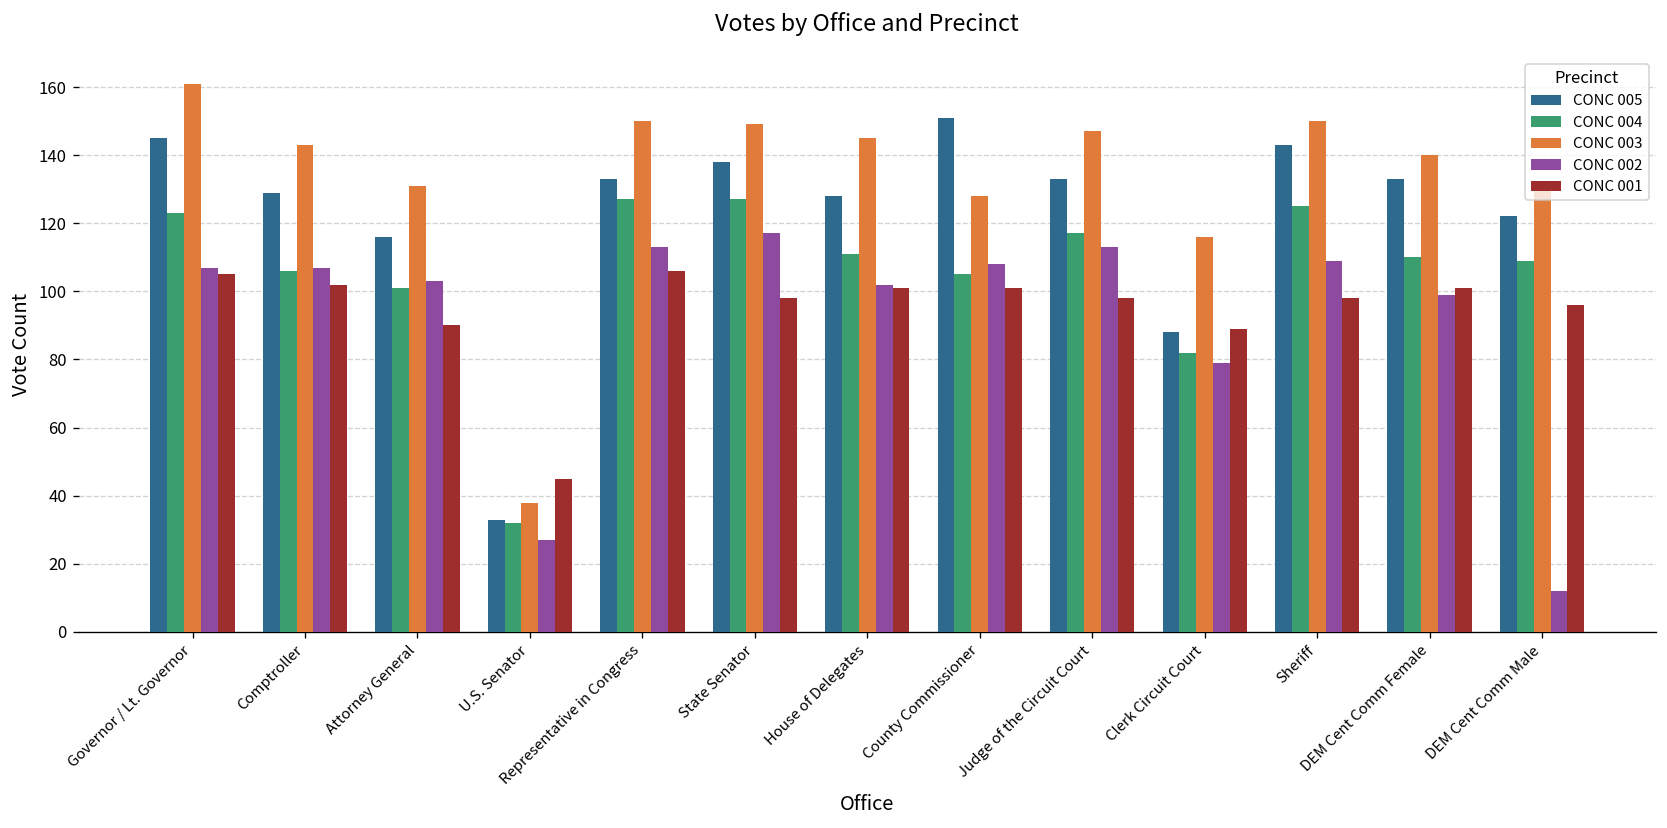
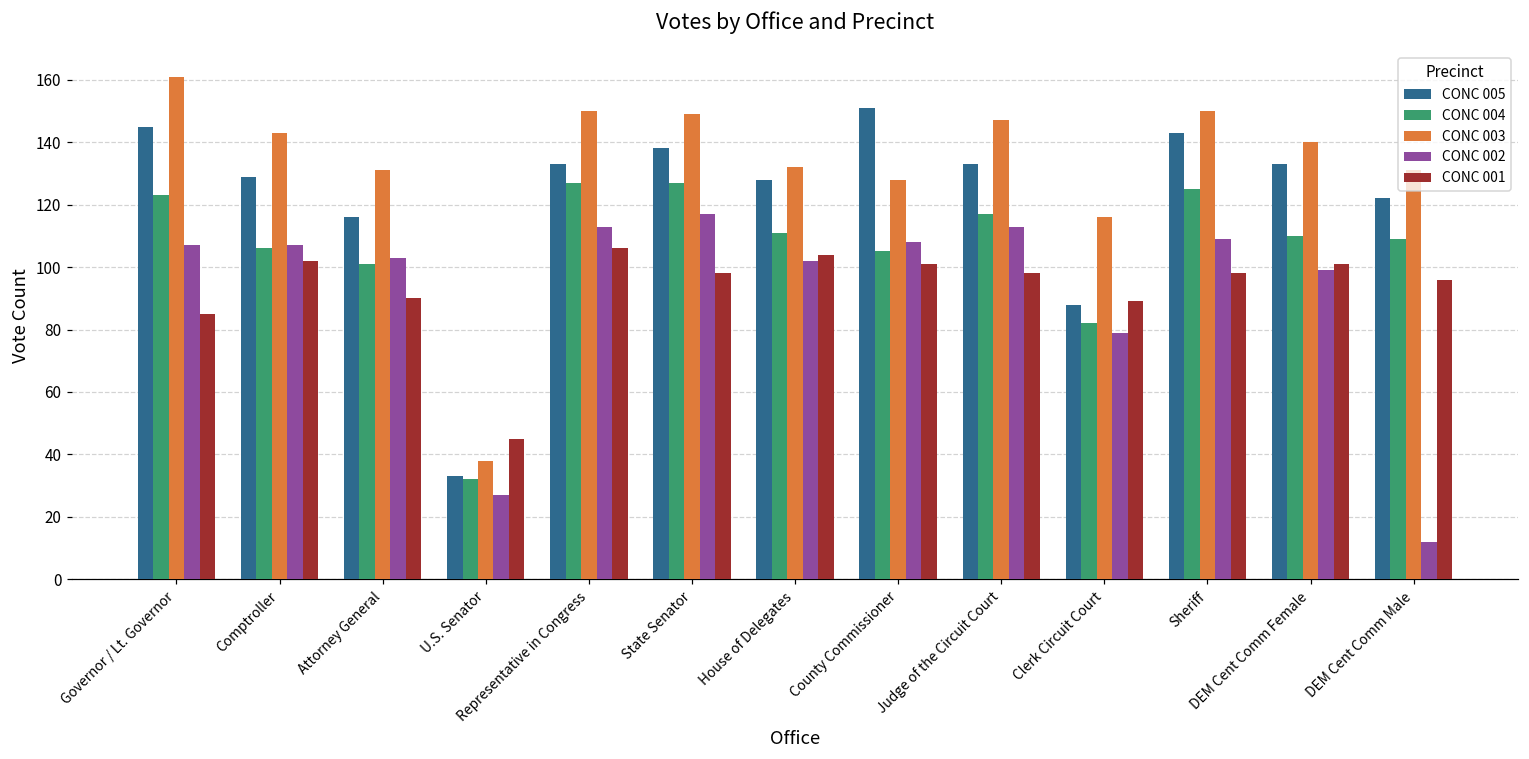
  {
    "CONC 005": {
      "Governor / Lt. Governor": 145,
      "Comptroller": 129,
      "Attorney General": 116,
      "U.S. Senator": 33,
      "Representative in Congress": 133,
      "State Senator": 138,
      "House of Delegates": 128,
      "County Commissioner": 151,
      "Judge of the Circuit Court": 133,
      "Clerk Circuit Court": 88,
      "Sheriff": 143,
      "DEM Cent Comm Female": 133,
      "DEM Cent Comm Male": 122
    },
    "CONC 004": {
      "Governor / Lt. Governor": 123,
      "Comptroller": 106,
      "Attorney General": 101,
      "U.S. Senator": 32,
      "Representative in Congress": 127,
      "State Senator": 127,
      "House of Delegates": 111,
      "County Commissioner": 105,
      "Judge of the Circuit Court": 117,
      "Clerk Circuit Court": 82,
      "Sheriff": 125,
      "DEM Cent Comm Female": 110,
      "DEM Cent Comm Male": 109
    },
    "CONC 003": {
      "Governor / Lt. Governor": 161,
      "Comptroller": 143,
      "Attorney General": 131,
      "U.S. Senator": 38,
      "Representative in Congress": 150,
      "State Senator": 149,
-     "House of Delegates": 145,
+     "House of Delegates": 132,
      "County Commissioner": 128,
      "Judge of the Circuit Court": 147,
      "Clerk Circuit Court": 116,
      "Sheriff": 150,
      "DEM Cent Comm Female": 140
    },
    "CONC 002": {
      "Governor / Lt. Governor": 107,
      "Comptroller": 107,
      "Attorney General": 103,
      "U.S. Senator": 27,
      "Representative in Congress": 113,
      "State Senator": 117,
      "House of Delegates": 102,
      "County Commissioner": 108,
      "Judge of the Circuit Court": 113,
      "Clerk Circuit Court": 79,
      "Sheriff": 109,
      "DEM Cent Comm Female": 99,
      "DEM Cent Comm Male": 12
    },
    "CONC 001": {
-     "Governor / Lt. Governor": 105,
+     "Governor / Lt. Governor": 85,
      "Comptroller": 102,
      "Attorney General": 90,
      "U.S. Senator": 45,
      "Representative in Congress": 106,
      "State Senator": 98,
-     "House of Delegates": 101,
+     "House of Delegates": 104,
      "County Commissioner": 101,
      "Judge of the Circuit Court": 98,
      "Clerk Circuit Court": 89,
      "Sheriff": 98,
      "DEM Cent Comm Female": 101,
      "DEM Cent Comm Male": 96
    }
  }
